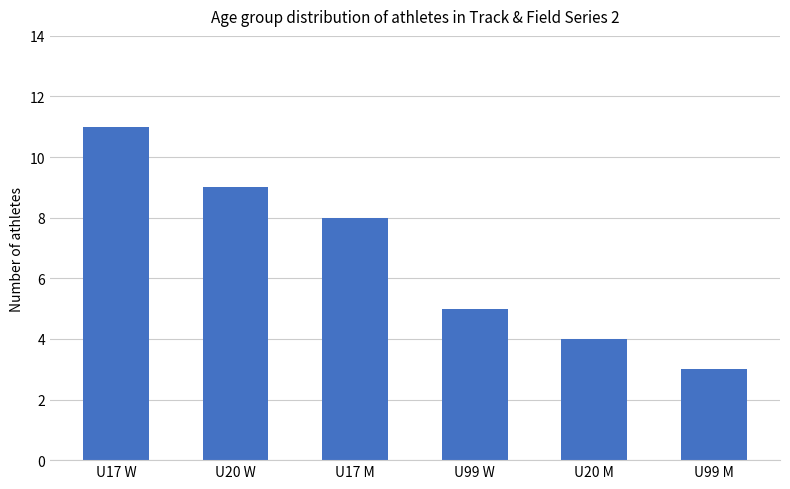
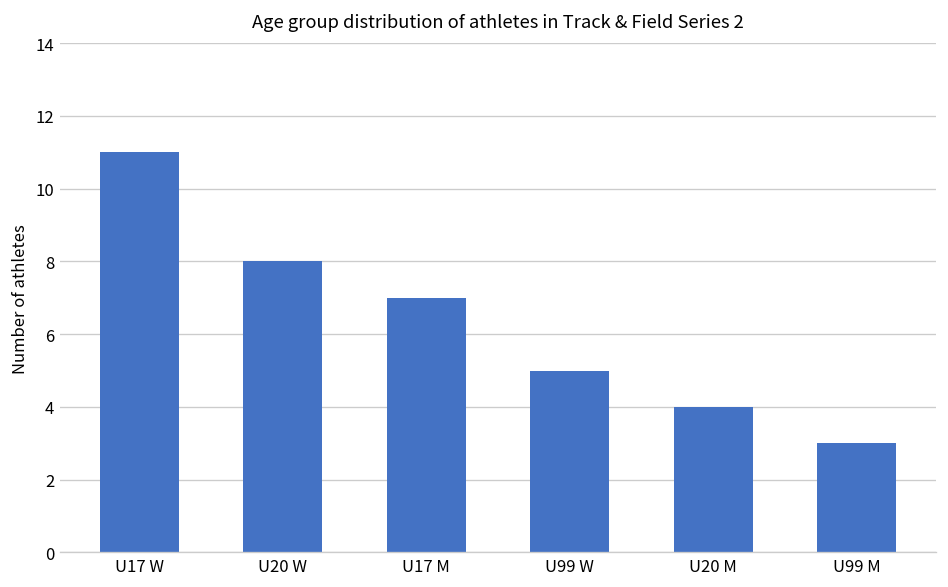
  {
    "U17 W": 11,
-   "U20 W": 9,
-   "U17 M": 8,
+   "U20 W": 8,
+   "U17 M": 7,
    "U99 W": 5,
    "U20 M": 4,
    "U99 M": 3
  }
